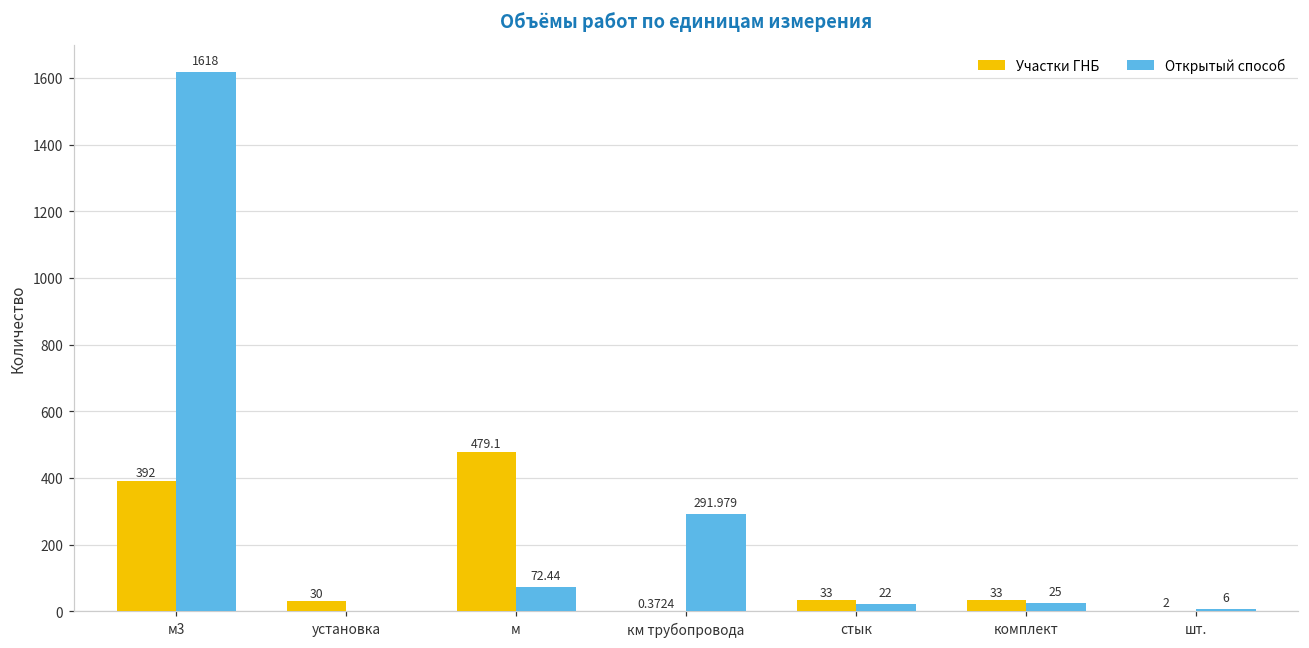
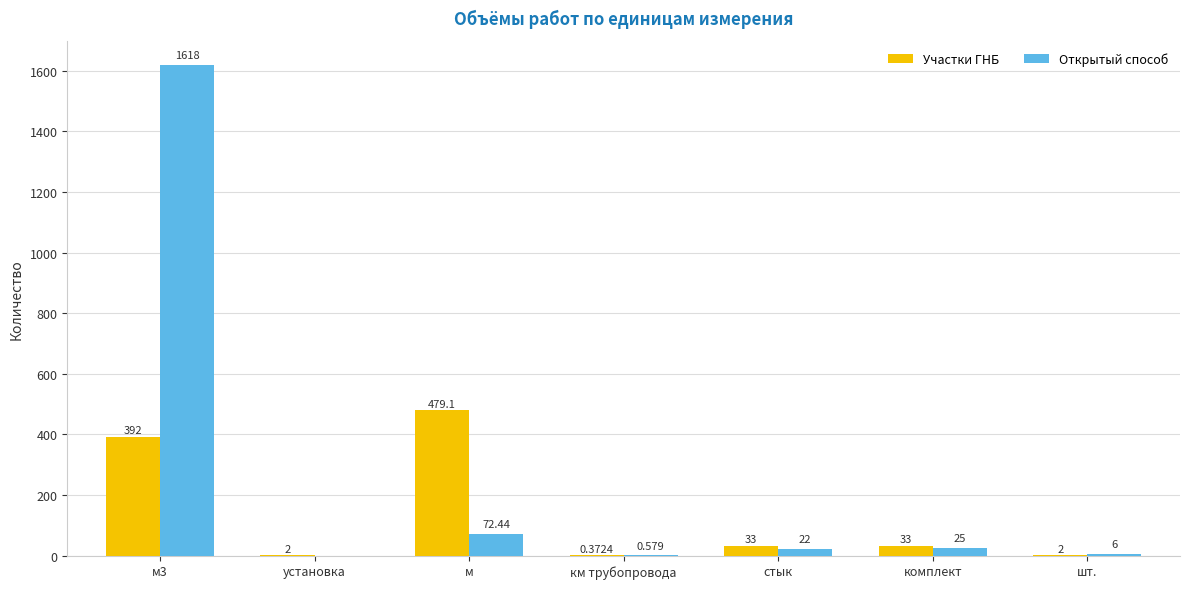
  {
    "Участки ГНБ": {
      "м3": 392,
-     "установка": 30,
+     "установка": 2,
      "м": 479.1,
      "км трубопровода": 0.3724,
      "стык": 33,
      "комплект": 33,
      "шт.": 2
    },
    "Открытый способ": {
      "м3": 1618,
      "м": 72.44,
-     "км трубопровода": 291.979,
+     "км трубопровода": 0.579,
      "стык": 22,
      "комплект": 25,
      "шт.": 6
    }
  }
